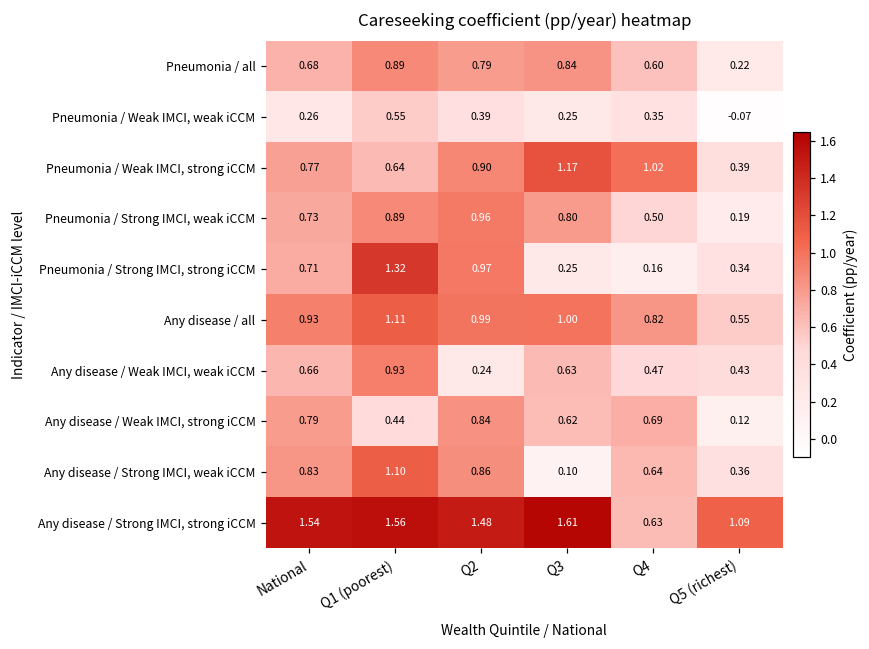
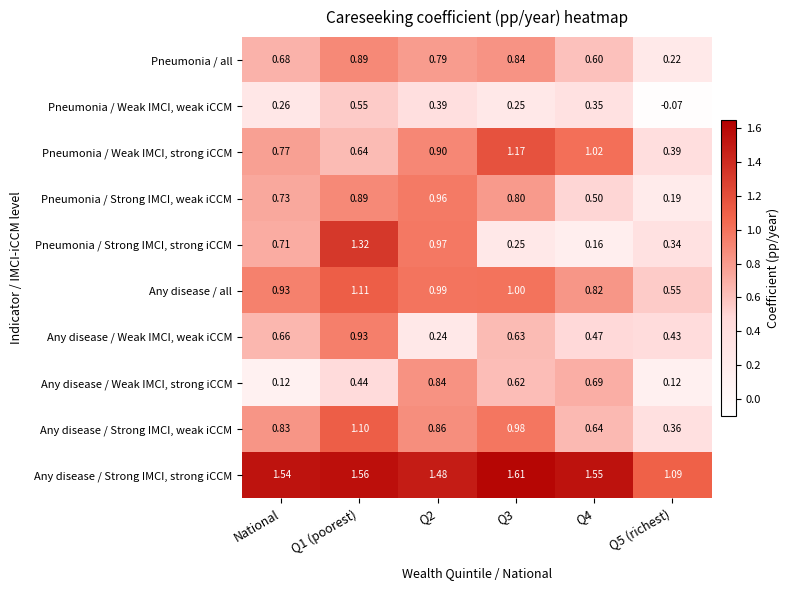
  {
    "Pneumonia / all": {
      "National": 0.68,
      "Q1 (poorest)": 0.89,
      "Q2": 0.79,
      "Q3": 0.84,
      "Q4": 0.60,
      "Q5 (richest)": 0.22
    },
    "Pneumonia / Weak IMCI, weak iCCM": {
      "National": 0.26,
      "Q1 (poorest)": 0.55,
      "Q2": 0.39,
      "Q3": 0.25,
      "Q4": 0.35,
      "Q5 (richest)": -0.07
    },
    "Pneumonia / Weak IMCI, strong iCCM": {
      "National": 0.77,
      "Q1 (poorest)": 0.64,
      "Q2": 0.90,
      "Q3": 1.17,
      "Q4": 1.02,
      "Q5 (richest)": 0.39
    },
    "Pneumonia / Strong IMCI, weak iCCM": {
      "National": 0.73,
      "Q1 (poorest)": 0.89,
      "Q2": 0.96,
      "Q3": 0.80,
      "Q4": 0.50,
      "Q5 (richest)": 0.19
    },
    "Pneumonia / Strong IMCI, strong iCCM": {
      "National": 0.71,
      "Q1 (poorest)": 1.32,
      "Q2": 0.97,
      "Q3": 0.25,
      "Q4": 0.16,
      "Q5 (richest)": 0.34
    },
    "Any disease / all": {
      "National": 0.93,
      "Q1 (poorest)": 1.11,
      "Q2": 0.99,
      "Q3": 1.00,
      "Q4": 0.82,
      "Q5 (richest)": 0.55
    },
    "Any disease / Weak IMCI, weak iCCM": {
      "National": 0.66,
      "Q1 (poorest)": 0.93,
      "Q2": 0.24,
      "Q3": 0.63,
      "Q4": 0.47,
      "Q5 (richest)": 0.43
    },
    "Any disease / Weak IMCI, strong iCCM": {
-     "National": 0.79,
+     "National": 0.12,
      "Q1 (poorest)": 0.44,
      "Q2": 0.84,
      "Q3": 0.62,
      "Q4": 0.69,
      "Q5 (richest)": 0.12
    },
    "Any disease / Strong IMCI, weak iCCM": {
      "National": 0.83,
      "Q1 (poorest)": 1.10,
      "Q2": 0.86,
-     "Q3": 0.10,
+     "Q3": 0.98,
      "Q4": 0.64,
      "Q5 (richest)": 0.36
    },
    "Any disease / Strong IMCI, strong iCCM": {
      "National": 1.54,
      "Q1 (poorest)": 1.56,
      "Q2": 1.48,
      "Q3": 1.61,
-     "Q4": 0.63,
+     "Q4": 1.55,
      "Q5 (richest)": 1.09
    }
  }
